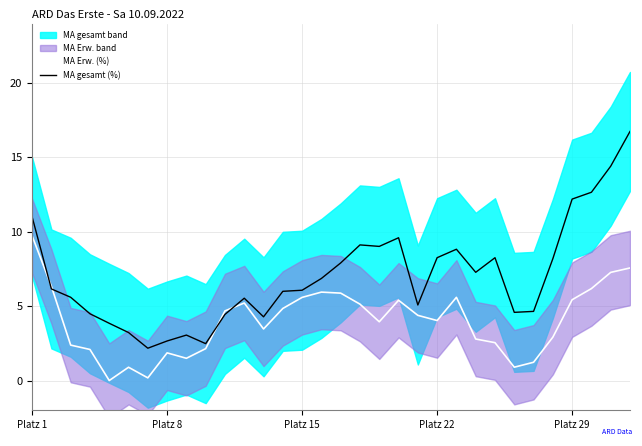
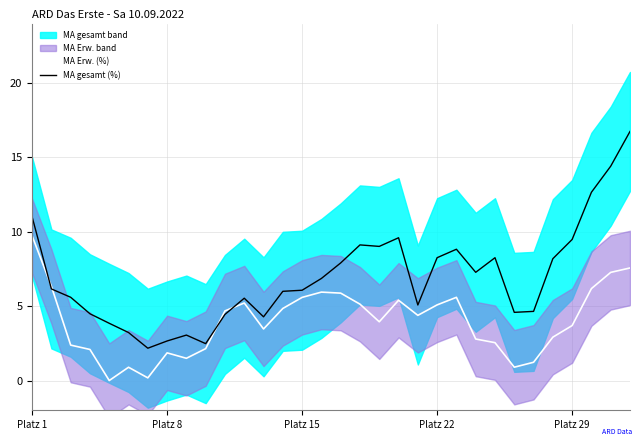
  {
    "MA Erw. (%)": {
      "Platz 1": 9.7,
      "Platz 8": 1.9,
      "Platz 15": 5.6,
-     "Platz 22": 4.0,
-     "Platz 29": 5.4
+     "Platz 22": 5.1,
+     "Platz 29": 3.7
    },
    "MA gesamt (%)": {
      "Platz 1": 11.0,
      "Platz 8": 2.7,
      "Platz 15": 6.1,
      "Platz 22": 8.3,
-     "Platz 29": 12.2
+     "Platz 29": 9.5
    }
  }
